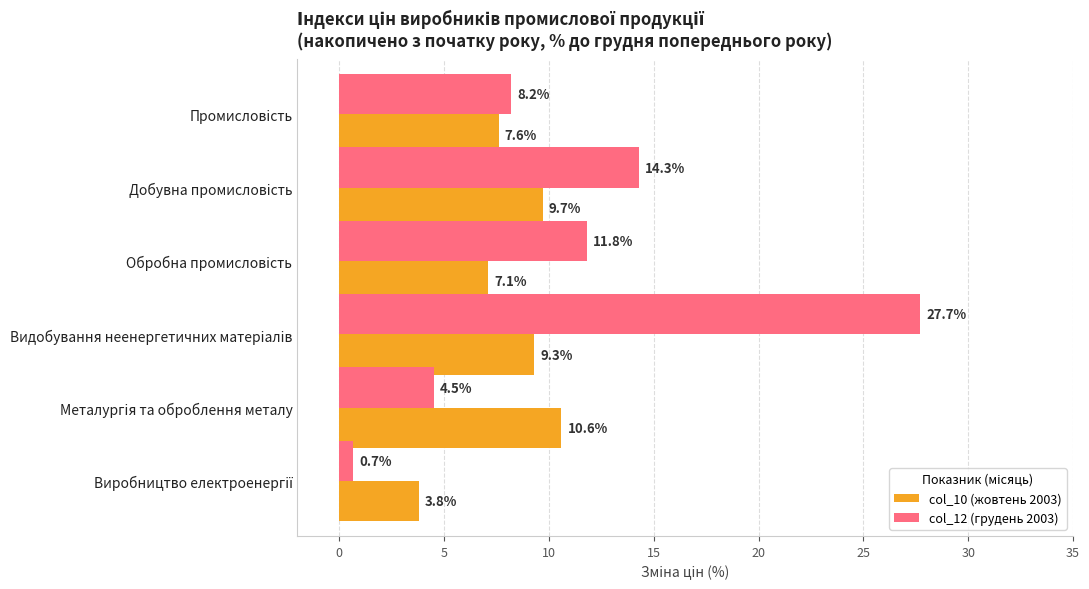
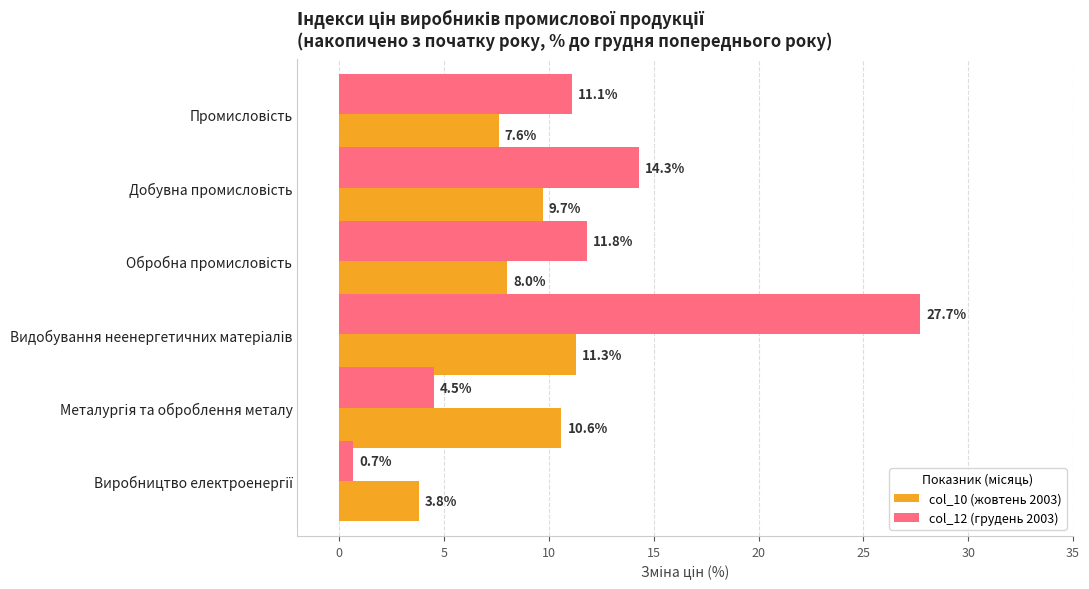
  {
    "col_10 (жовтень 2003)": {
      "Промисловість": "7.6%",
      "Добувна промисловість": "9.7%",
-     "Обробна промисловість": "7.1%",
-     "Видобування неенергетичних матеріалів": "9.3%",
+     "Обробна промисловість": "8.0%",
+     "Видобування неенергетичних матеріалів": "11.3%",
      "Металургія та оброблення металу": "10.6%",
      "Виробництво електроенергії": "3.8%"
    },
    "col_12 (грудень 2003)": {
-     "Промисловість": "8.2%",
+     "Промисловість": "11.1%",
      "Добувна промисловість": "14.3%",
      "Обробна промисловість": "11.8%",
      "Видобування неенергетичних матеріалів": "27.7%",
      "Металургія та оброблення металу": "4.5%",
      "Виробництво електроенергії": "0.7%"
    }
  }
